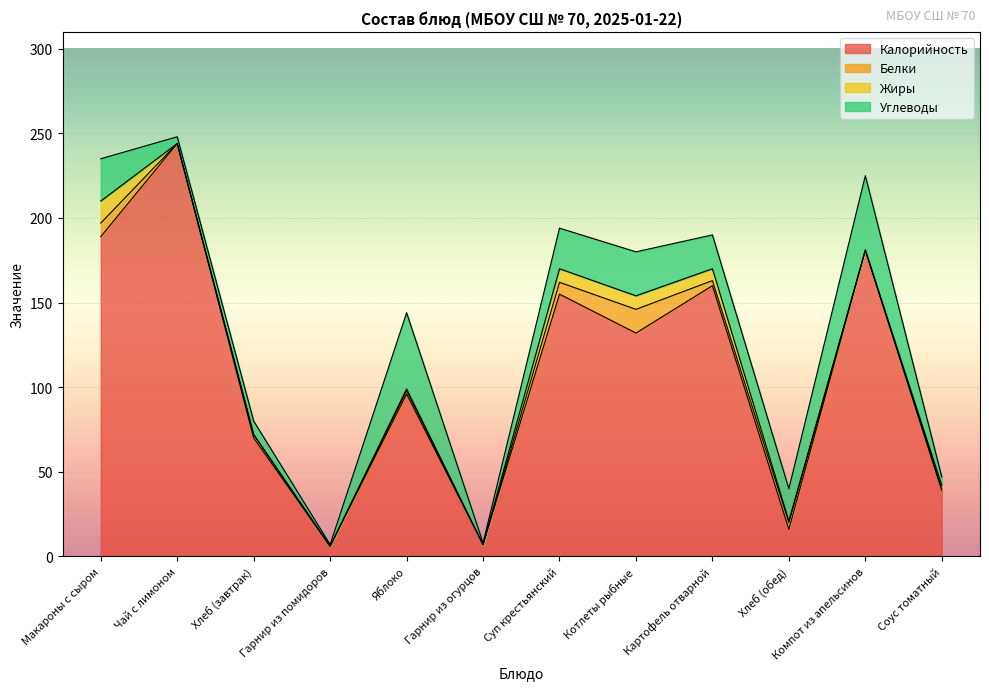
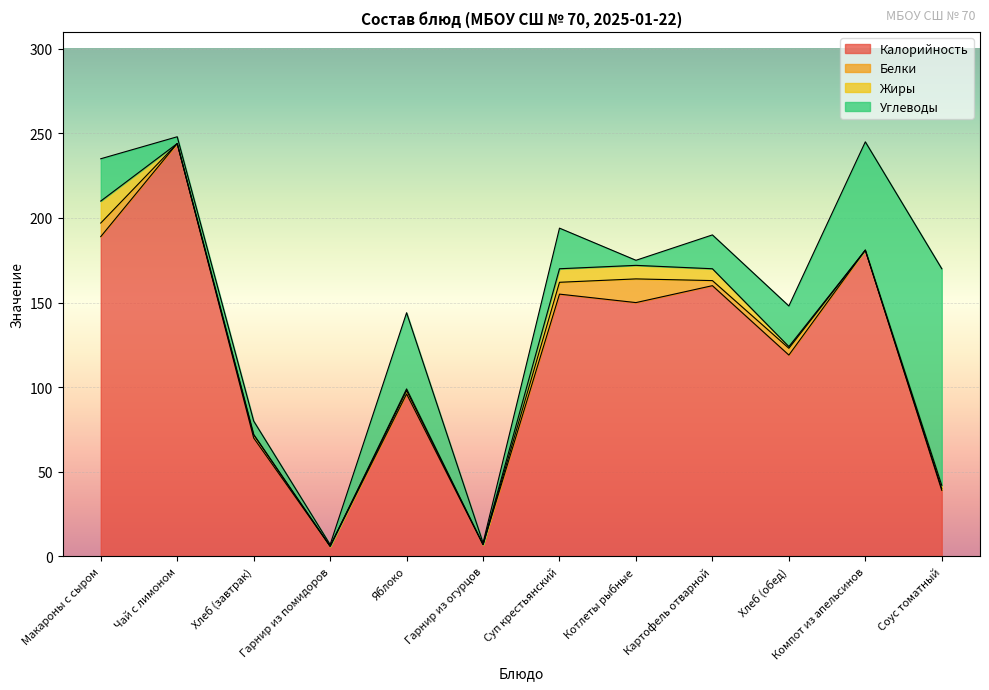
  {
    "Калорийность": {
      "Макароны с сыром": 189,
      "Хлеб (завтрак)": 70,
      "Яблоко": 96,
      "Суп крестьянский": 155,
-     "Котлеты рыбные": 132,
+     "Котлеты рыбные": 150,
      "Картофель отварной": 160,
-     "Хлеб (обед)": 16
+     "Хлеб (обед)": 119
    },
    "Углеводы": {
      "Макароны с сыром": 25,
      "Чай с лимоном": 4,
      "Хлеб (завтрак)": 8,
      "Яблоко": 45,
      "Суп крестьянский": 24,
-     "Котлеты рыбные": 26,
+     "Котлеты рыбные": 3,
      "Картофель отварной": 20,
-     "Хлеб (обед)": 19,
-     "Компот из апельсинов": 44,
-     "Соус томатный": 5
+     "Хлеб (обед)": 24,
+     "Компот из апельсинов": 64,
+     "Соус томатный": 128
    }
  }
